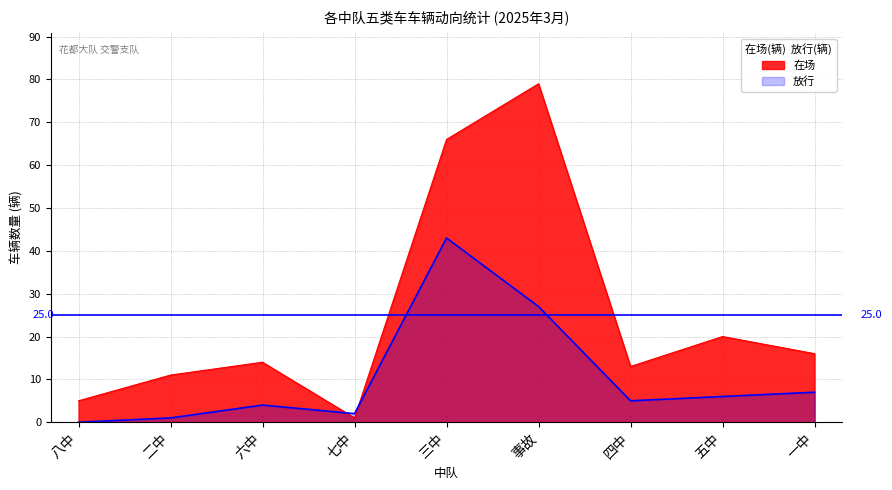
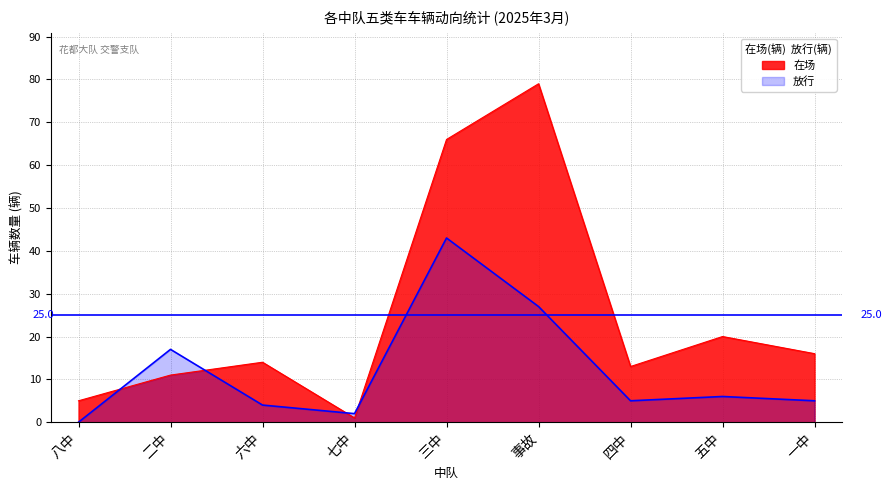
  {
    "在场": {
      "八中": 5,
      "二中": 11,
      "六中": 14,
      "七中": 1,
      "三中": 66,
      "事故": 79,
      "四中": 13,
      "五中": 20,
      "一中": 16
    },
    "放行": {
      "八中": 0,
-     "二中": 1,
+     "二中": 17,
      "六中": 4,
      "七中": 2,
      "三中": 43,
      "事故": 27,
      "四中": 5,
      "五中": 6,
-     "一中": 7
+     "一中": 5
    }
  }
